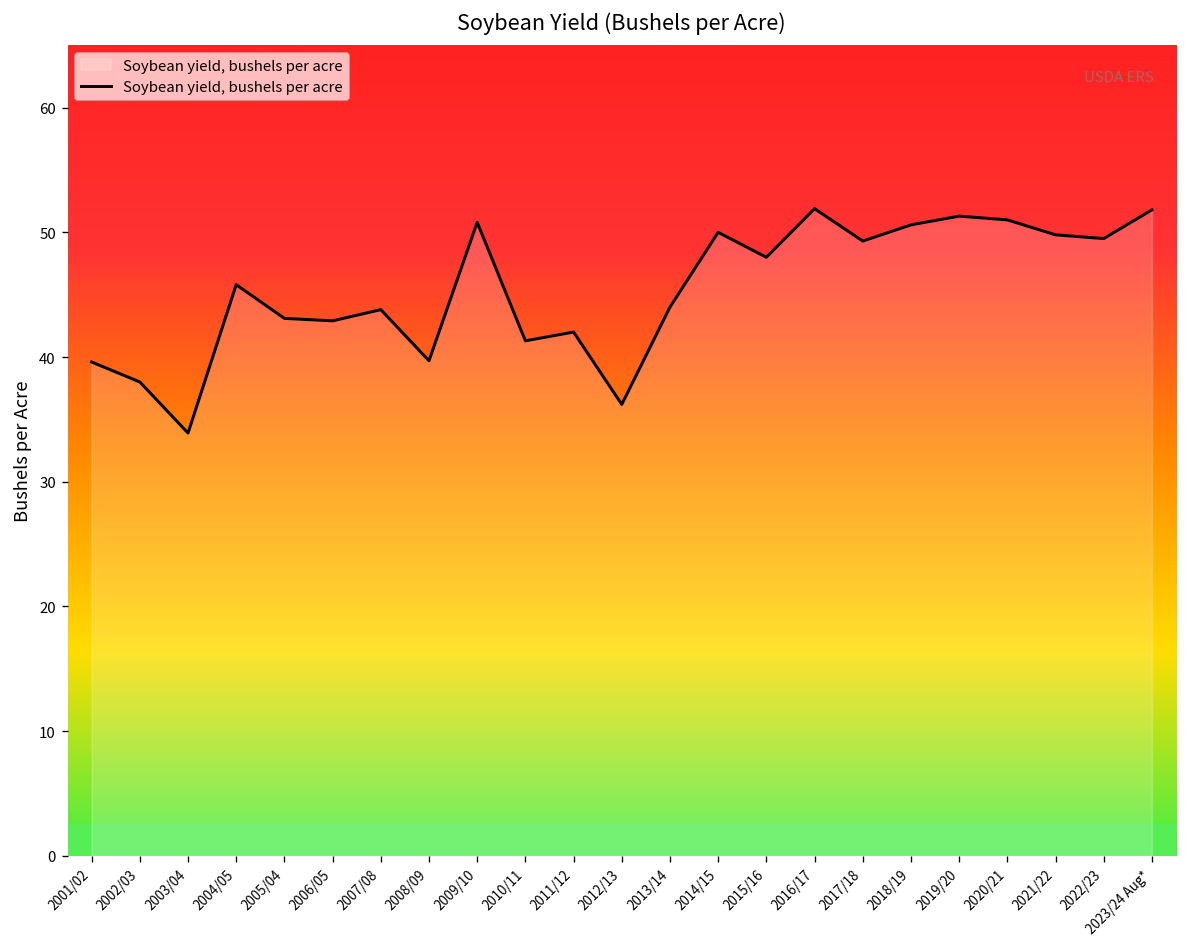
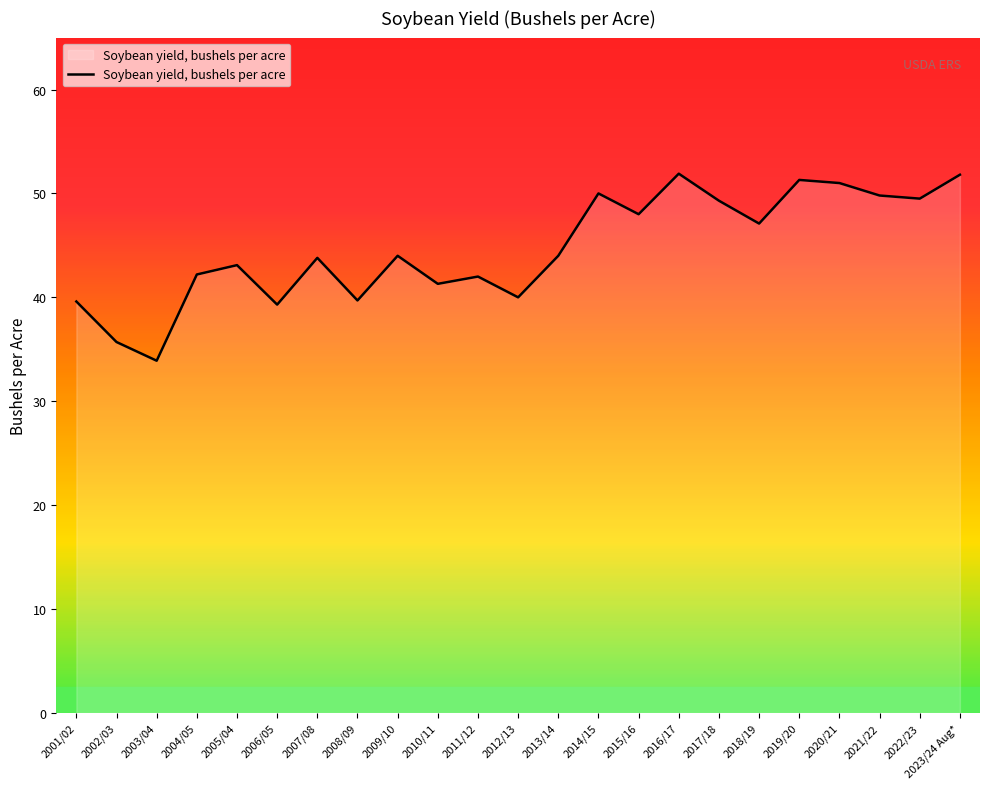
  {
    "2001/02": 39.6,
-   "2002/03": 38.0,
+   "2002/03": 35.7,
    "2003/04": 33.9,
-   "2004/05": 45.8,
+   "2004/05": 42.2,
    "2005/04": 43.1,
-   "2006/05": 42.9,
+   "2006/05": 39.3,
    "2007/08": 43.8,
    "2008/09": 39.7,
-   "2009/10": 50.8,
+   "2009/10": 44.0,
    "2010/11": 41.3,
    "2011/12": 42.0,
-   "2012/13": 36.2,
+   "2012/13": 40.0,
    "2013/14": 44.0,
    "2014/15": 50.0,
    "2015/16": 48.0,
    "2016/17": 51.9,
    "2017/18": 49.3,
-   "2018/19": 50.6,
+   "2018/19": 47.1,
    "2019/20": 51.3,
    "2020/21": 51.0,
    "2021/22": 49.8,
    "2022/23": 49.5,
    "2023/24 Aug*": 51.8
  }
